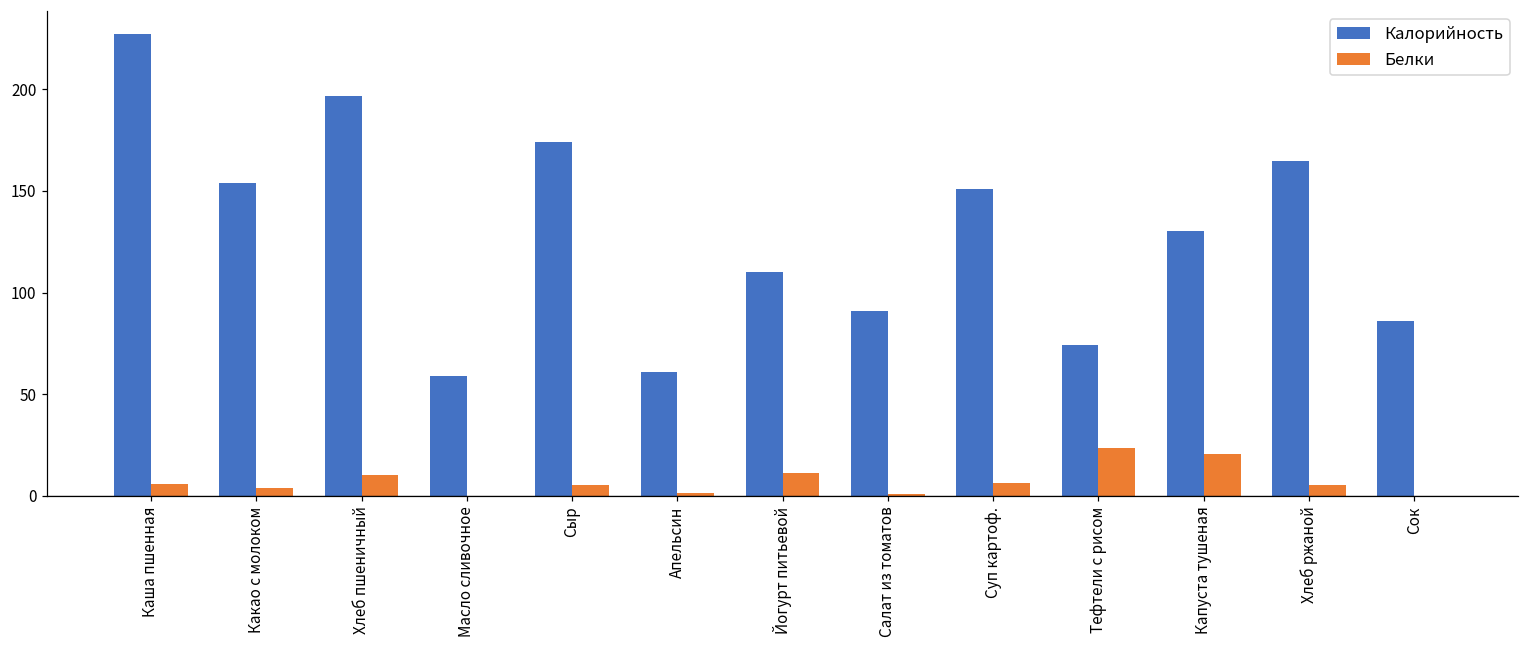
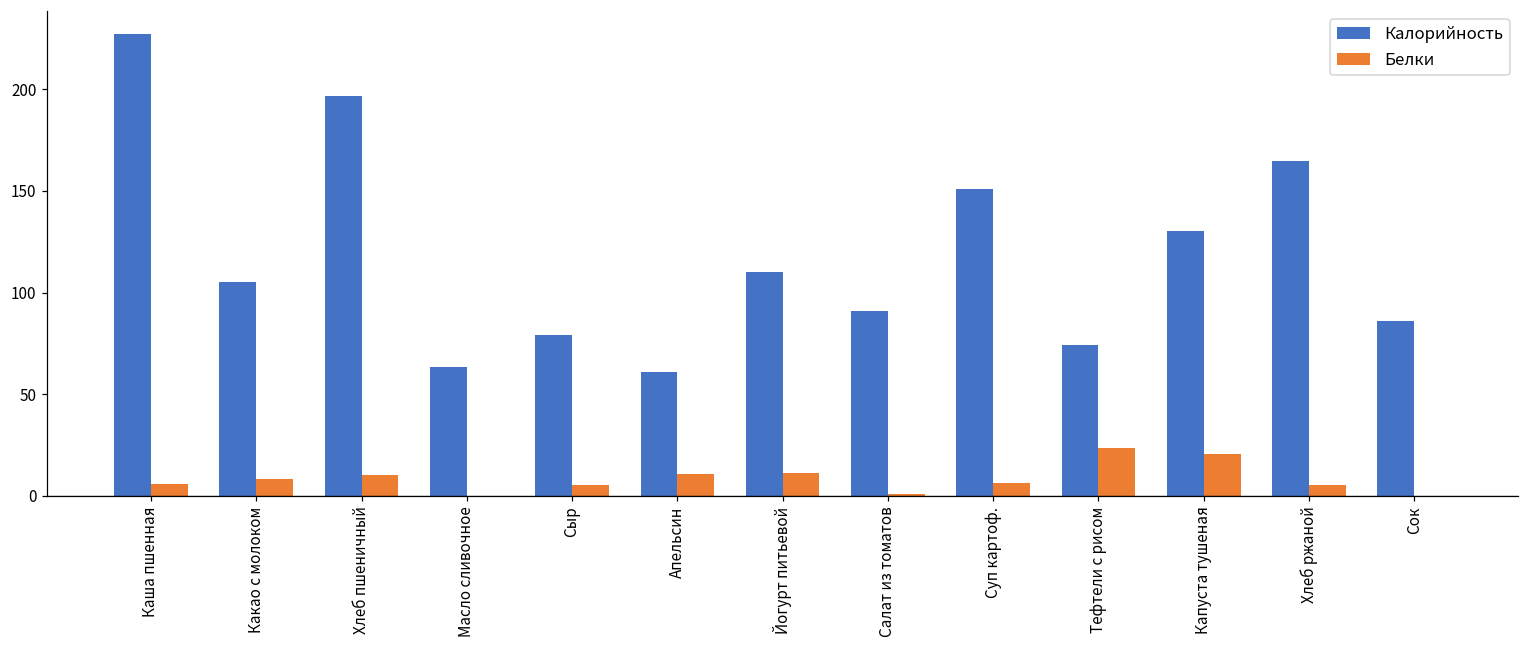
  {
    "Калорийность": {
      "Каша пшенная": 227,
-     "Какао с молоком": 154,
+     "Какао с молоком": 105,
      "Хлеб пшеничный": 197,
-     "Масло сливочное": 59,
-     "Сыр": 174,
+     "Масло сливочное": 63,
+     "Сыр": 79,
      "Апельсин": 61,
      "Йогурт питьевой": 110,
      "Салат из томатов": 91,
      "Суп картоф.": 151,
      "Тефтели с рисом": 74,
      "Капуста тушеная": 130,
      "Хлеб ржаной": 165,
      "Сок": 86
    },
    "Белки": {
      "Каша пшенная": 6,
-     "Какао с молоком": 4,
+     "Какао с молоком": 8,
      "Хлеб пшеничный": 10,
      "Сыр": 5,
-     "Апельсин": 1,
+     "Апельсин": 11,
      "Йогурт питьевой": 11,
      "Суп картоф.": 6,
      "Тефтели с рисом": 24,
      "Капуста тушеная": 21,
      "Хлеб ржаной": 5,
      "Сок": 0
    }
  }
